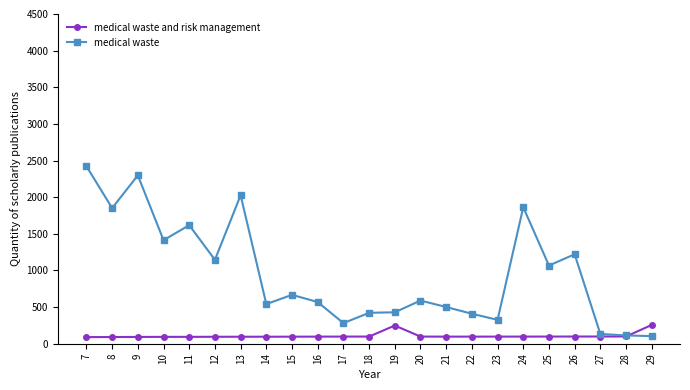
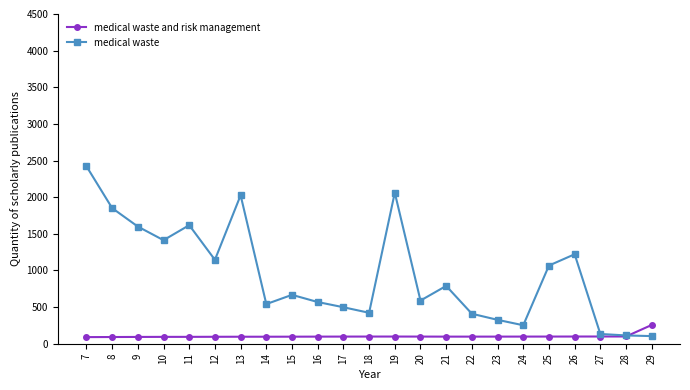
  {
    "medical waste and risk management": {
      "7": 100,
      "8": 100,
      "9": 100,
      "10": 100,
      "11": 100,
      "12": 100,
      "13": 100,
      "14": 100,
      "15": 100,
      "16": 100,
      "17": 100,
      "18": 100,
-     "19": 200,
+     "19": 100,
      "20": 100,
      "21": 100,
      "22": 100,
      "23": 100,
      "24": 100,
      "25": 100,
      "26": 100,
      "29": 300
    },
    "medical waste": {
      "7": 2400,
      "8": 1900,
-     "9": 2300,
+     "9": 1600,
      "10": 1400,
      "11": 1600,
      "12": 1100,
      "13": 2000,
      "14": 500,
      "15": 700,
      "16": 600,
-     "17": 300,
+     "17": 500,
      "18": 400,
-     "19": 400,
+     "19": 2100,
      "20": 600,
-     "21": 500,
+     "21": 800,
      "22": 400,
      "23": 300,
-     "24": 1900,
+     "24": 300,
      "25": 1100,
      "26": 1200,
      "29": 100
    }
  }
